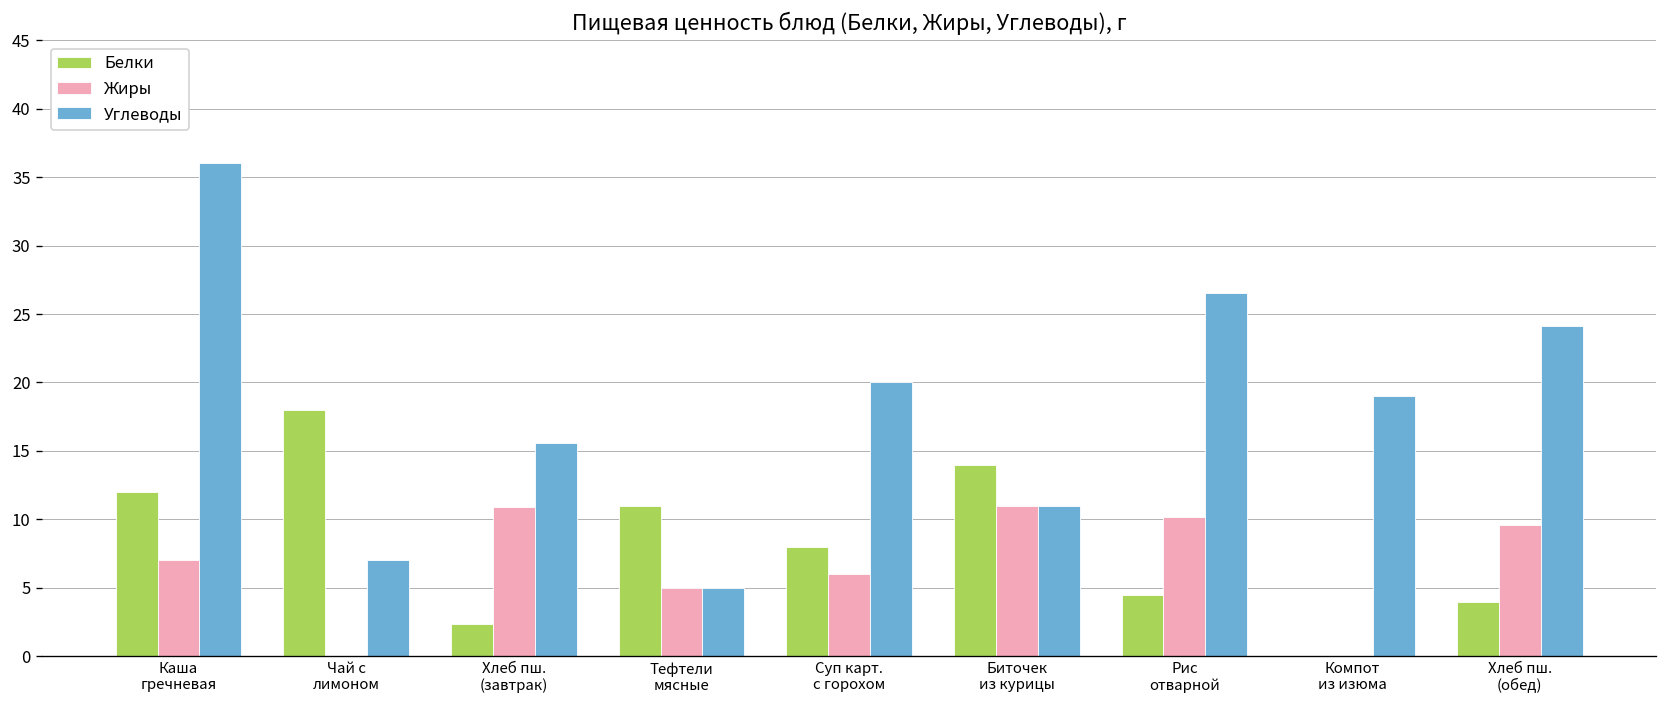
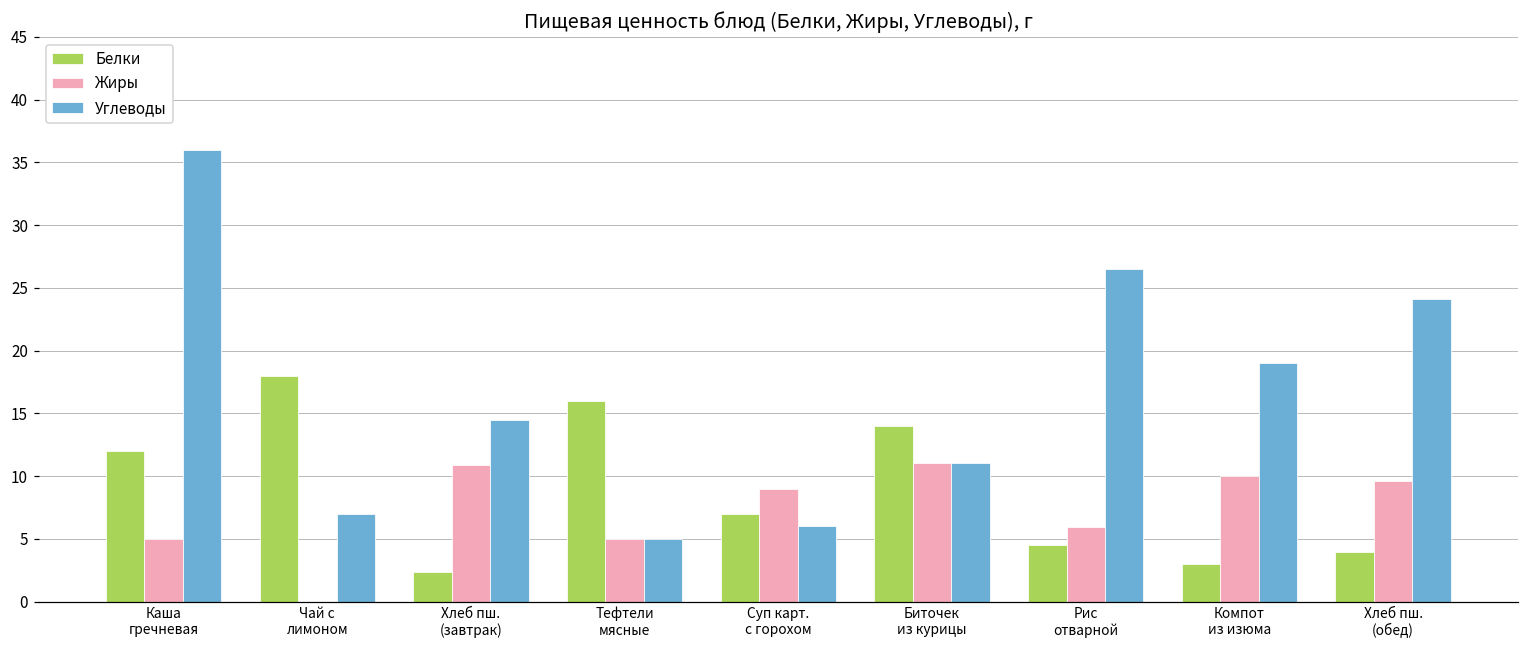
  {
    "Белки": {
      "Каша гречневая": 12,
      "Чай с лимоном": 18,
      "Хлеб пш. (завтрак)": 2.4,
-     "Тефтели мясные": 11,
-     "Суп карт. с горохом": 8,
+     "Тефтели мясные": 16,
+     "Суп карт. с горохом": 7,
      "Биточек из курицы": 14,
      "Рис отварной": 4.5,
-     "Компот из изюма": 0,
+     "Компот из изюма": 3,
      "Хлеб пш. (обед)": 4
    },
    "Жиры": {
-     "Каша гречневая": 7,
+     "Каша гречневая": 5,
      "Чай с лимоном": 0.0,
      "Хлеб пш. (завтрак)": 10.9,
      "Тефтели мясные": 5.0,
-     "Суп карт. с горохом": 6,
+     "Суп карт. с горохом": 9,
      "Биточек из курицы": 11.0,
-     "Рис отварной": 10.2,
-     "Компот из изюма": 0,
+     "Рис отварной": 5.9,
+     "Компот из изюма": 10,
      "Хлеб пш. (обед)": 9.6
    },
    "Углеводы": {
      "Каша гречневая": 36.0,
      "Чай с лимоном": 7.0,
-     "Хлеб пш. (завтрак)": 15.6,
+     "Хлеб пш. (завтрак)": 14.5,
      "Тефтели мясные": 5.0,
-     "Суп карт. с горохом": 20,
+     "Суп карт. с горохом": 6,
      "Биточек из курицы": 11.0,
      "Рис отварной": 26.5,
      "Компот из изюма": 19.0,
      "Хлеб пш. (обед)": 24.2
    }
  }
